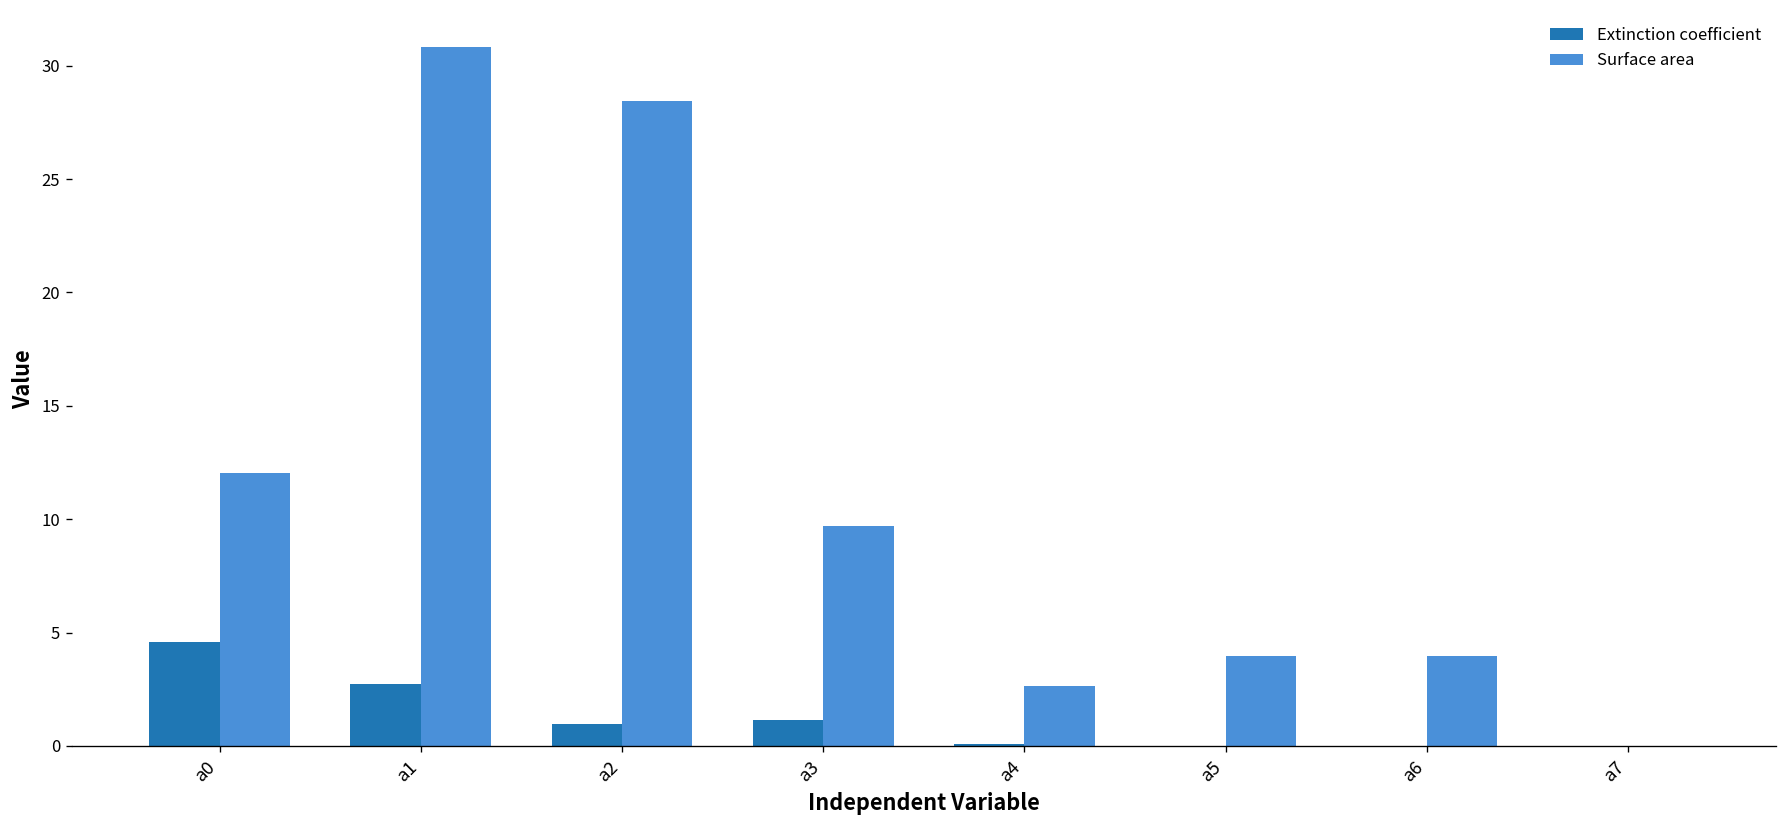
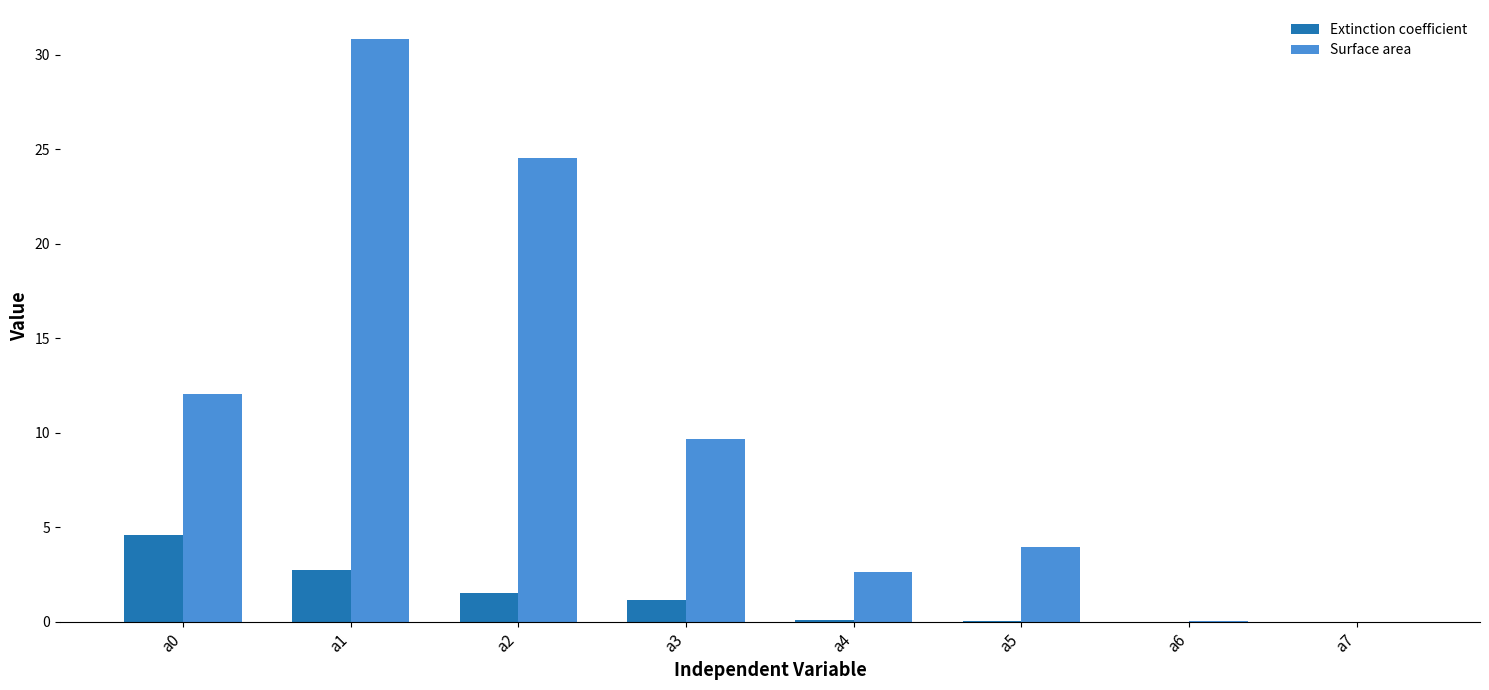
  {
    "Extinction coefficient": {
      "a0": 4.6,
      "a1": 2.7,
-     "a2": 1.0,
+     "a2": 1.5,
      "a3": 1.2
    },
    "Surface area": {
      "a0": 12.0,
      "a1": 30.8,
-     "a2": 28.5,
+     "a2": 24.5,
      "a3": 9.7,
      "a4": 2.6,
      "a5": 4.0,
-     "a6": 3.9
+     "a6": 0.0
    }
  }
